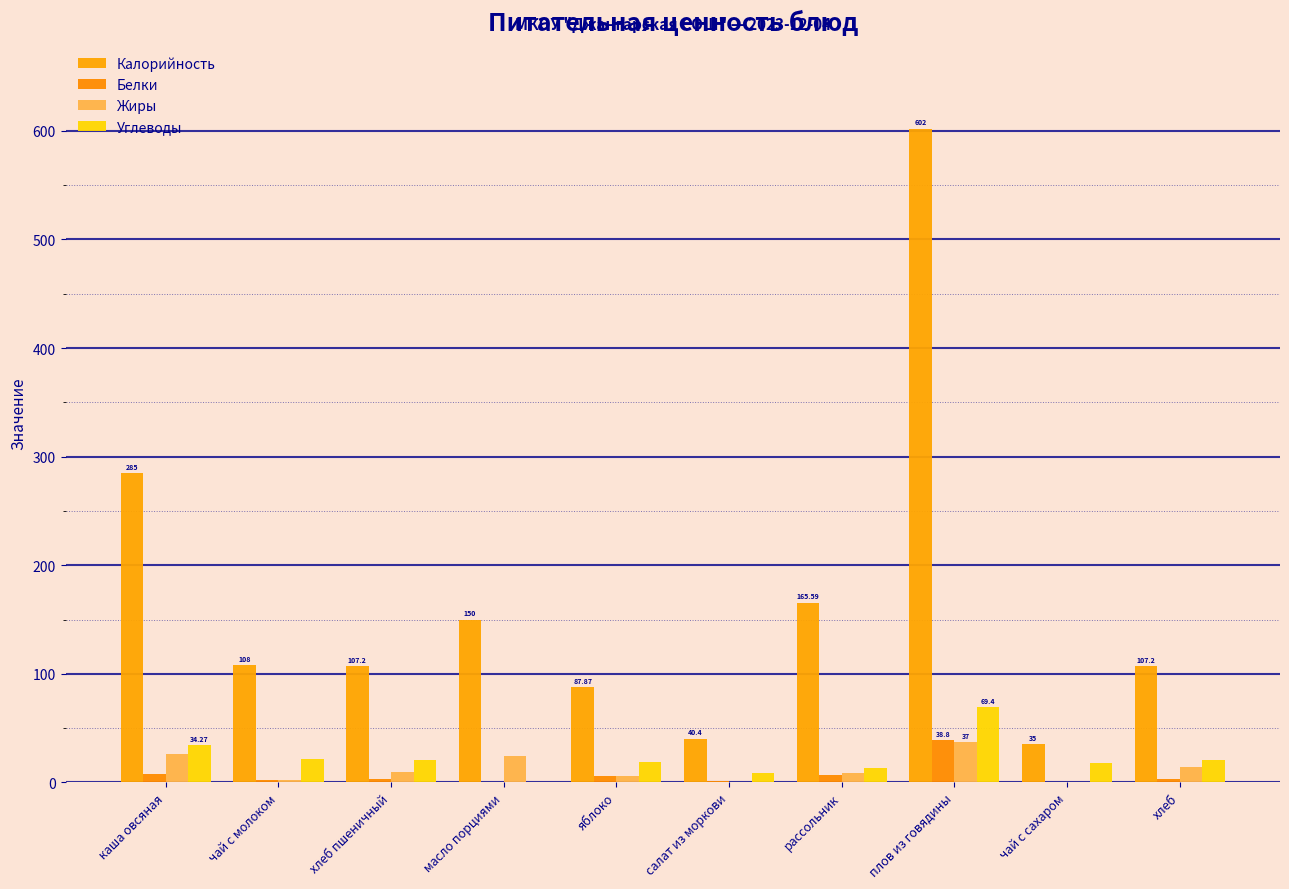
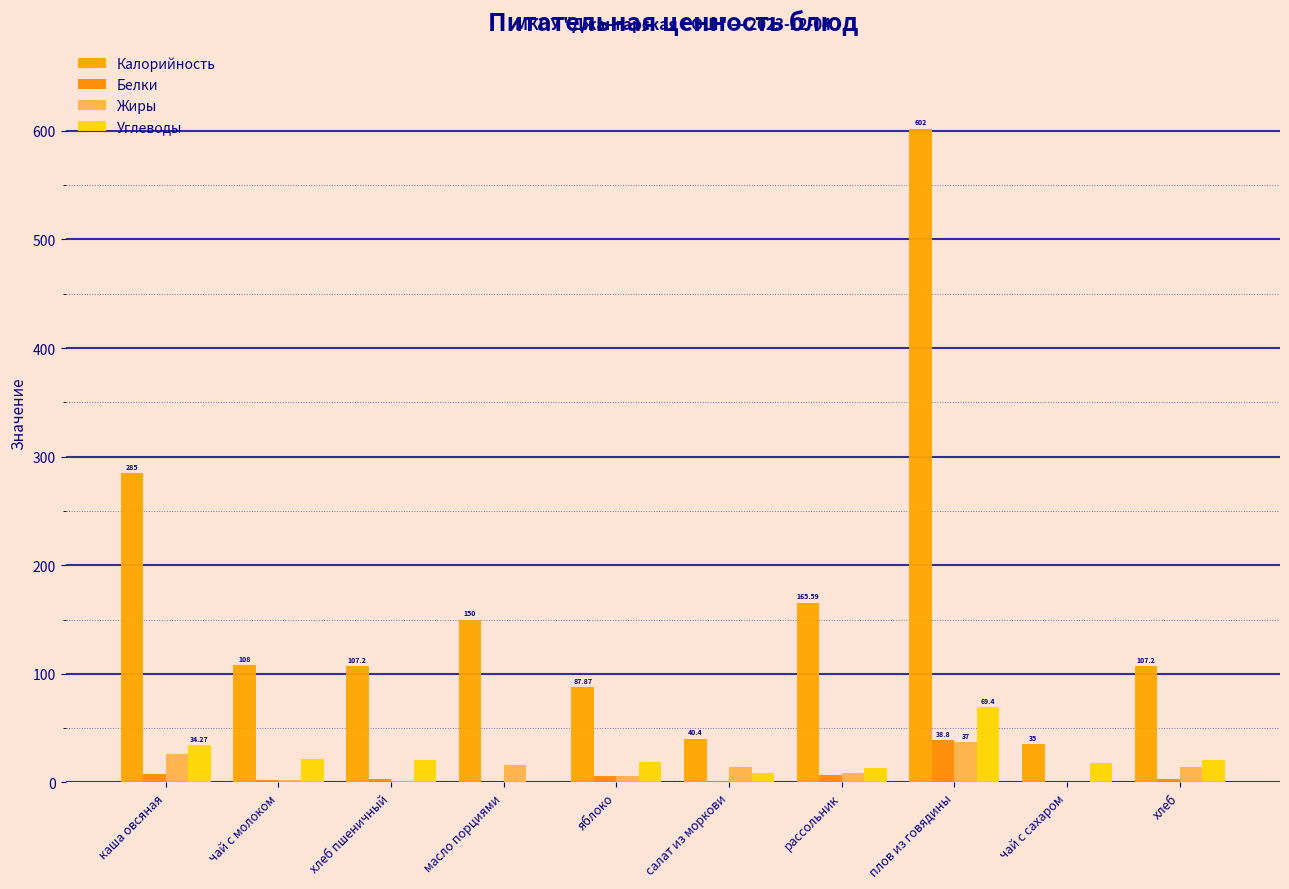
  {
    "Жиры": {
      "каша овсяная": 26,
-     "хлеб пшеничный": 9,
-     "масло порциями": 24,
+     "хлеб пшеничный": 1,
+     "масло порциями": 16,
      "яблоко": 6,
-     "салат из моркови": 0,
+     "салат из моркови": 14,
      "рассольник": 9,
      "чай с сахаром": 0,
      "хлеб": 14
    }
  }
